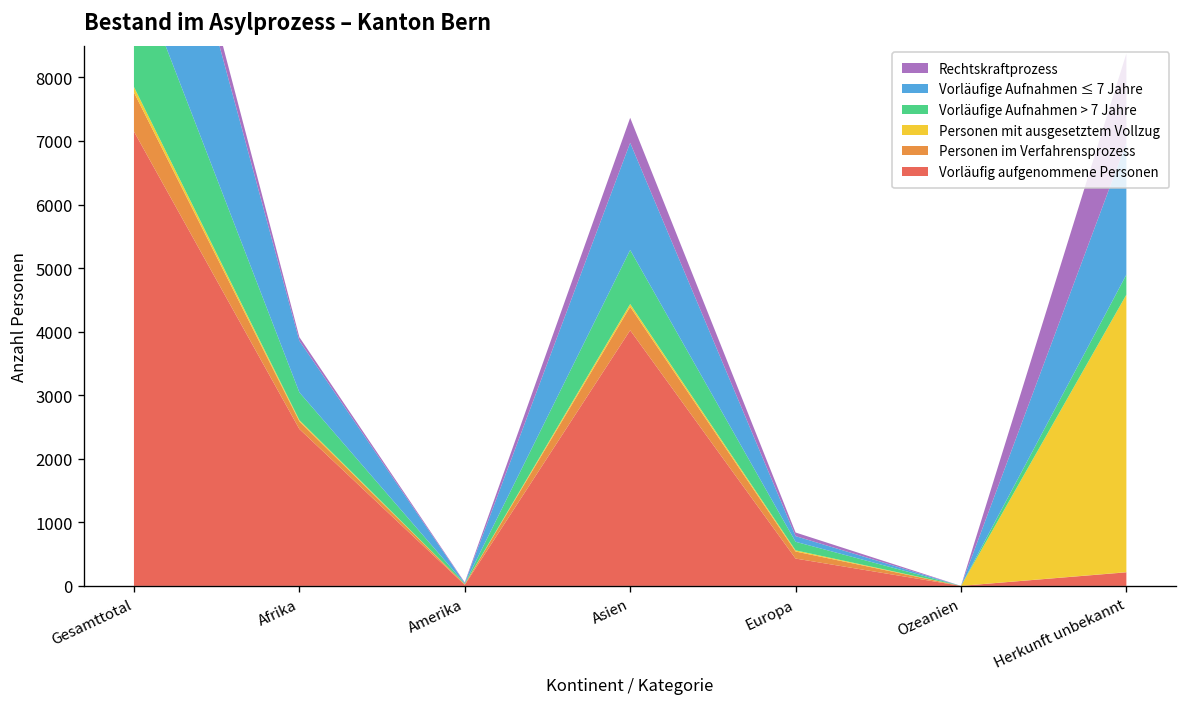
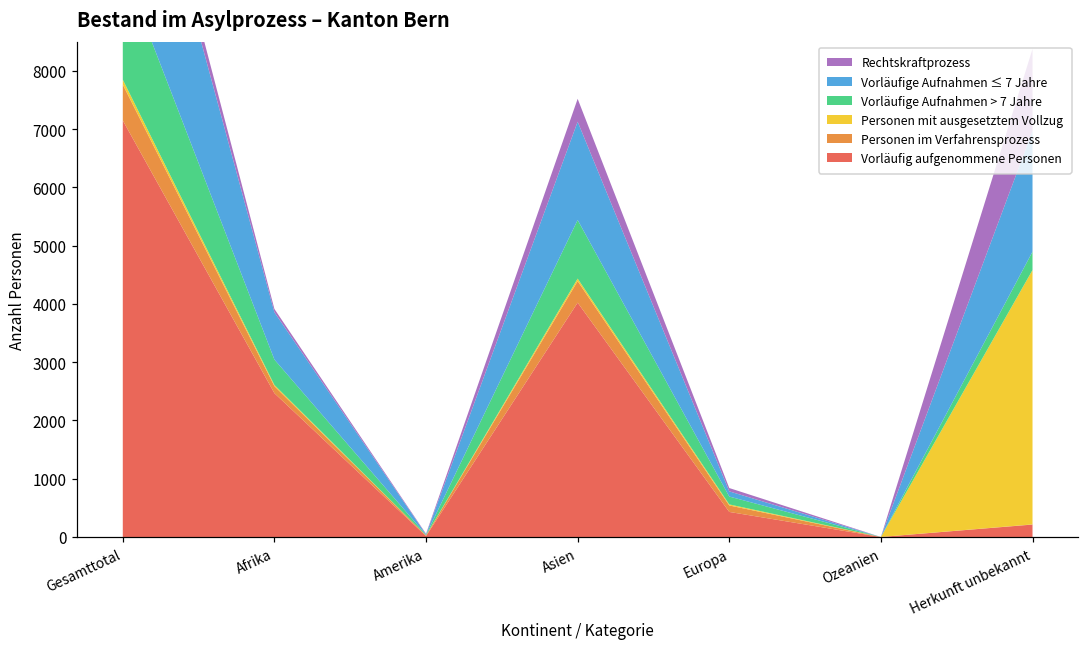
  {
    "Personen mit ausgesetztem Vollzug": {
      "Gesamttotal": 100,
      "Herkunft unbekannt": 4400
    },
    "Vorläufige Aufnahmen > 7 Jahre": {
      "Afrika": 400,
-     "Asien": 900,
+     "Asien": 1000,
      "Europa": 100,
      "Herkunft unbekannt": 300
    },
    "Vorläufige Aufnahmen ≤ 7 Jahre": {
      "Afrika": 800,
      "Asien": 1700,
      "Europa": 100
    },
    "Rechtskraftprozess": {
      "Afrika": 100,
      "Asien": 400,
      "Europa": 100
    }
  }
